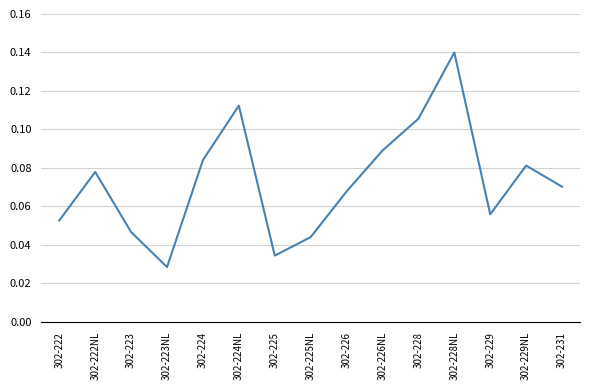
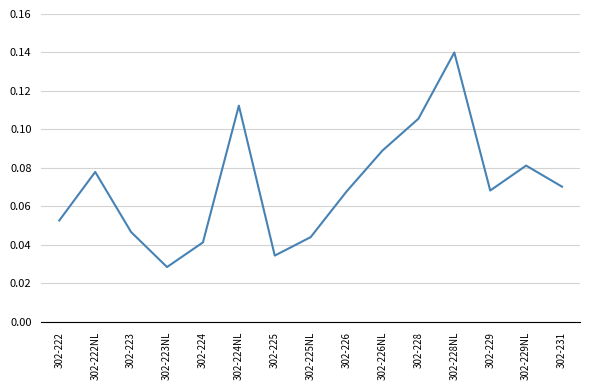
  {
    "302-222": 0.053,
    "302-222NL": 0.078,
    "302-223": 0.047,
    "302-223NL": 0.029,
-   "302-224": 0.084,
+   "302-224": 0.041,
    "302-224NL": 0.112,
    "302-225": 0.034,
    "302-225NL": 0.044,
    "302-226": 0.068,
    "302-226NL": 0.089,
    "302-228": 0.106,
    "302-228NL": 0.140,
-   "302-229": 0.056,
+   "302-229": 0.068,
    "302-229NL": 0.081,
    "302-231": 0.070
  }
